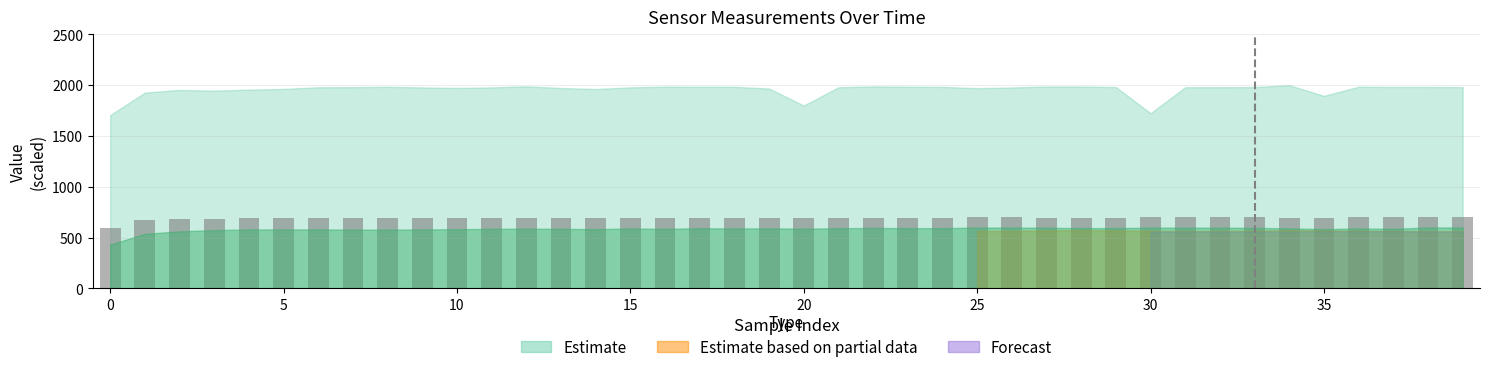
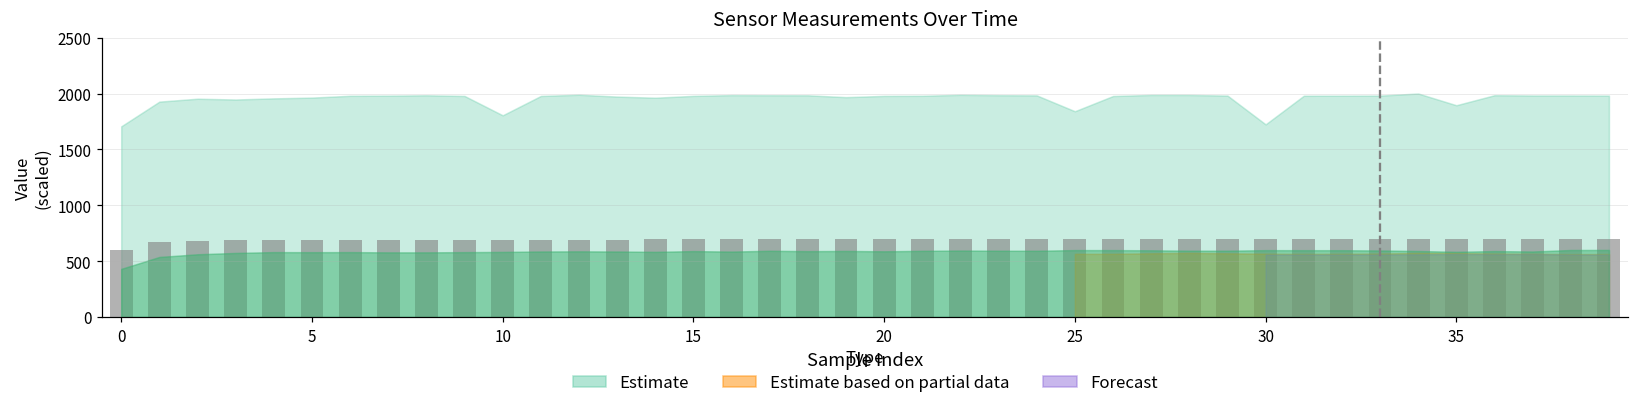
  {
    "Estimate": {
      "0": 1710,
      "5": 1960,
-     "10": 1970,
+     "10": 1800,
      "15": 1980,
-     "20": 1800,
-     "25": 1970,
+     "20": 1980,
+     "25": 1840,
      "30": 1720,
      "35": 1900
    },
    "Estimate based on partial data": {
      "25": 570
    }
  }
